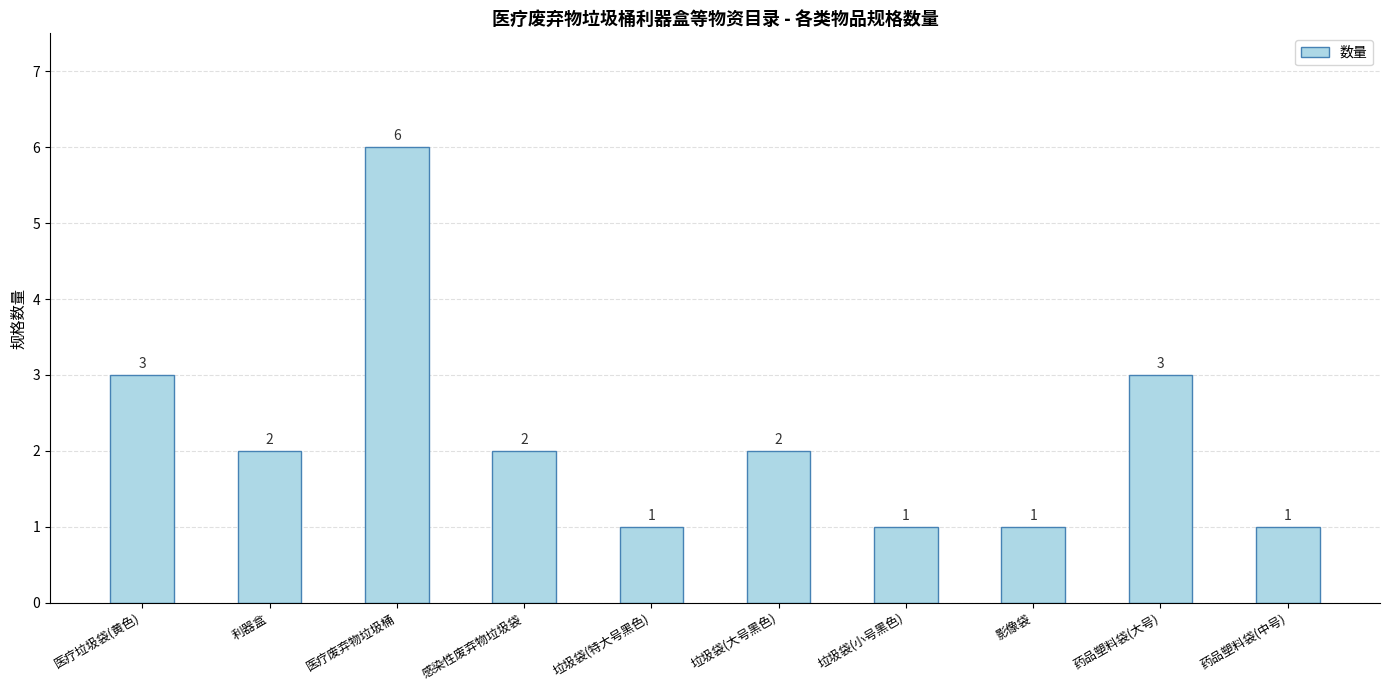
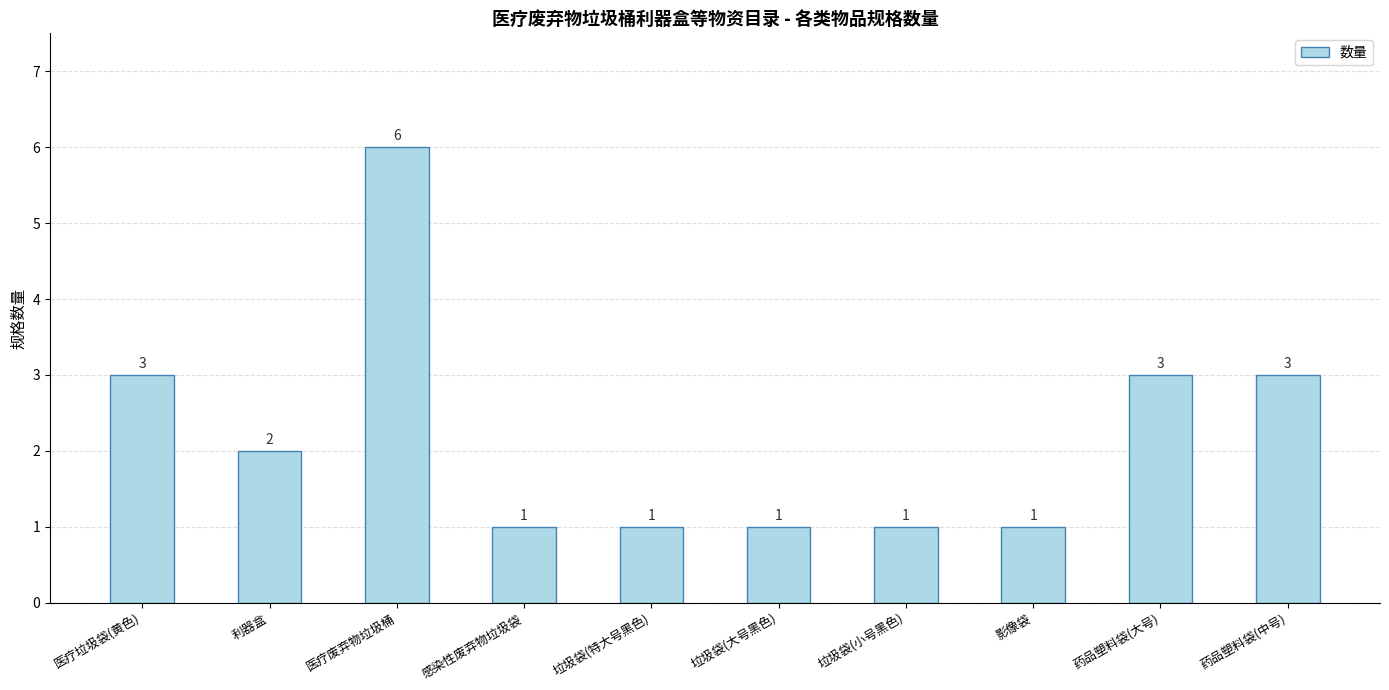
  {
    "医疗垃圾袋(黄色)": 3,
    "利器盒": 2,
    "医疗废弃物垃圾桶": 6,
-   "感染性废弃物垃圾袋": 2,
+   "感染性废弃物垃圾袋": 1,
    "垃圾袋(特大号黑色)": 1,
-   "垃圾袋(大号黑色)": 2,
+   "垃圾袋(大号黑色)": 1,
    "垃圾袋(小号黑色)": 1,
    "影像袋": 1,
    "药品塑料袋(大号)": 3,
-   "药品塑料袋(中号)": 1
+   "药品塑料袋(中号)": 3
  }
